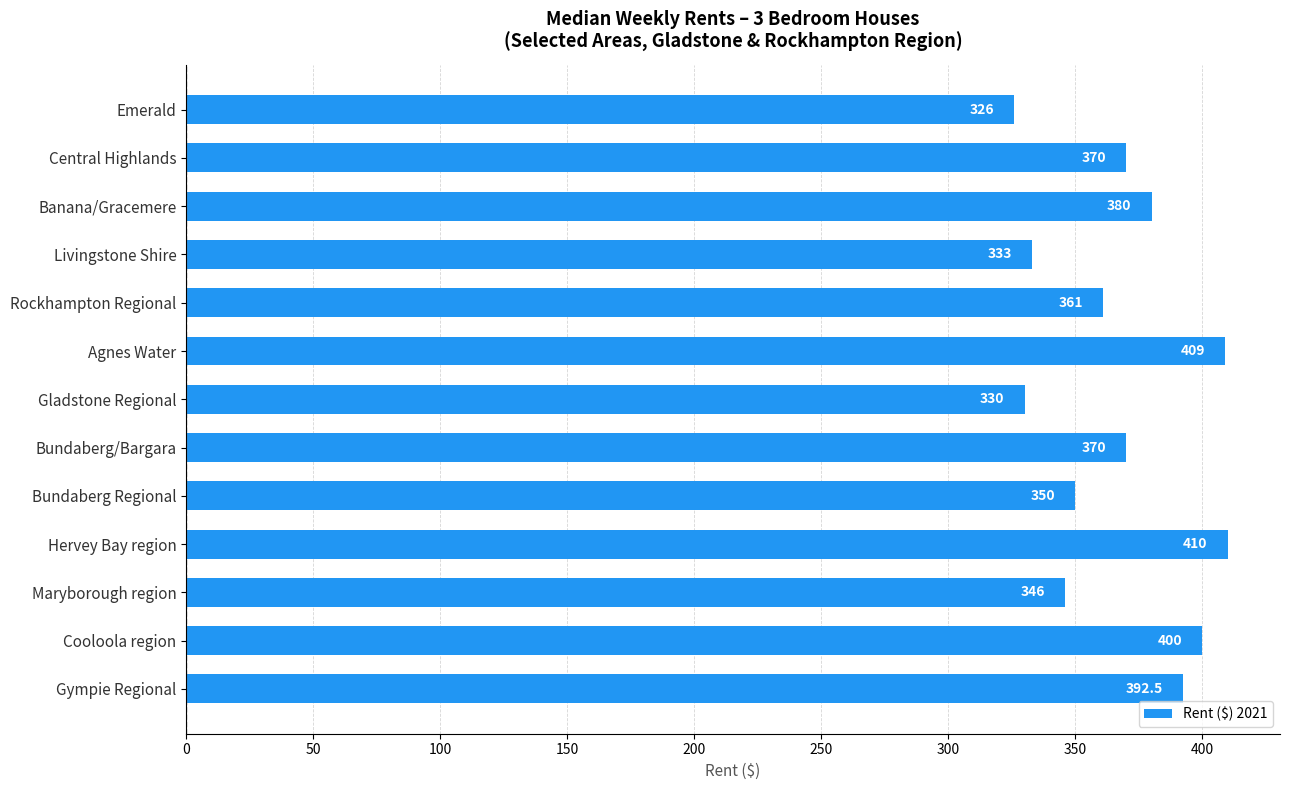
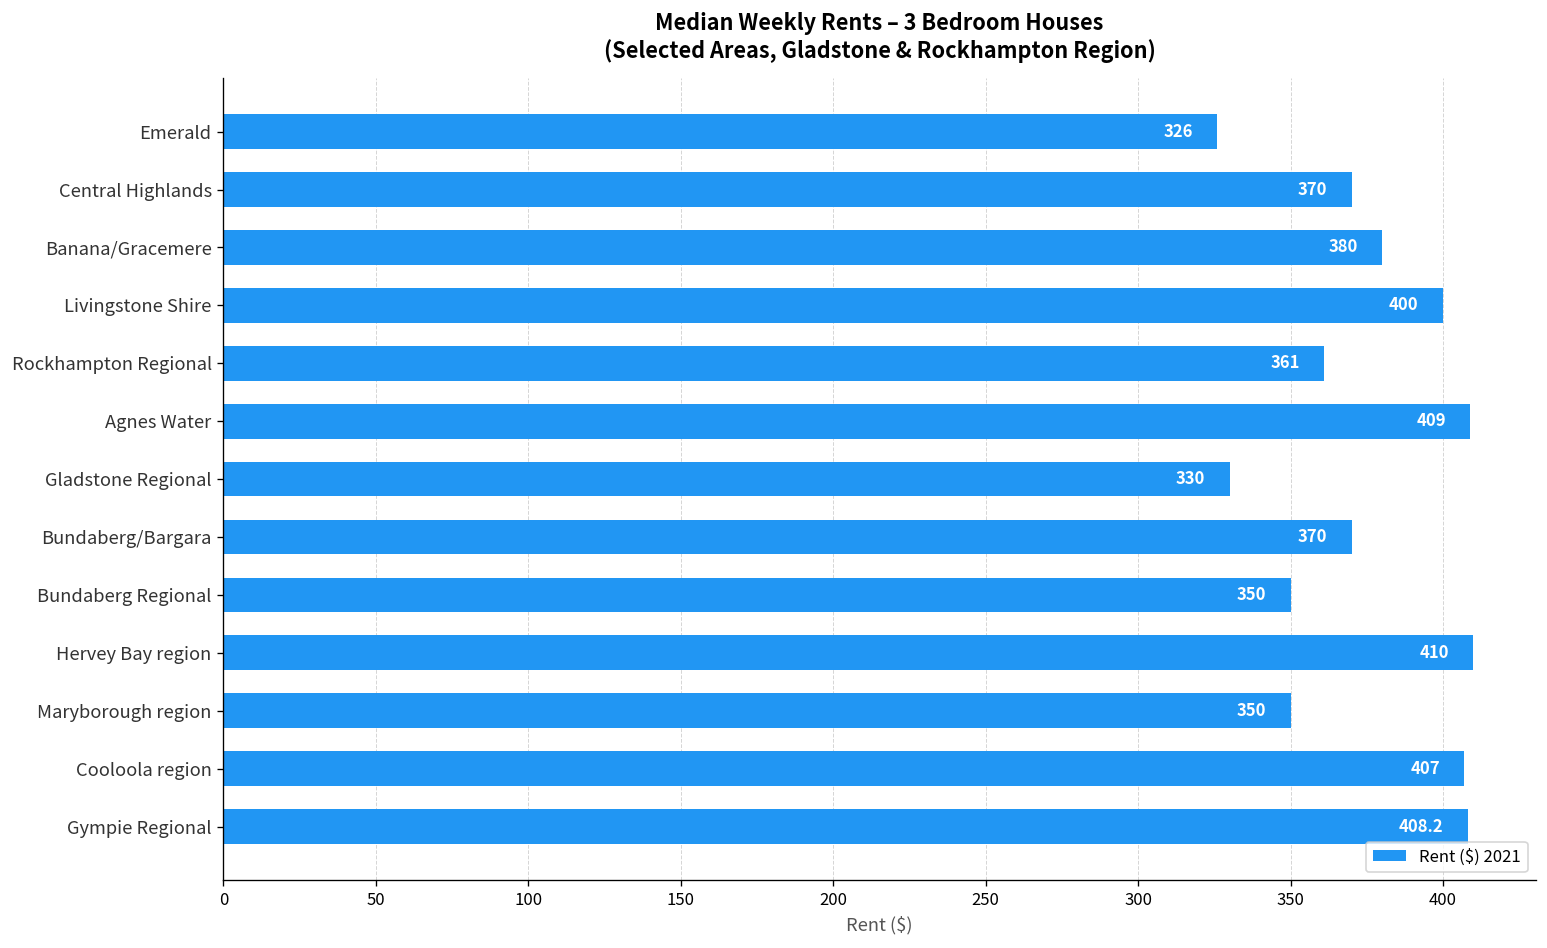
  {
    "Emerald": 326,
    "Central Highlands": 370,
    "Banana/Gracemere": 380,
-   "Livingstone Shire": 333,
+   "Livingstone Shire": 400,
    "Rockhampton Regional": 361,
    "Agnes Water": 409,
    "Gladstone Regional": 330,
    "Bundaberg/Bargara": 370,
    "Bundaberg Regional": 350,
    "Hervey Bay region": 410,
-   "Maryborough region": 346,
-   "Cooloola region": 400,
-   "Gympie Regional": 392.5
+   "Maryborough region": 350,
+   "Cooloola region": 407,
+   "Gympie Regional": 408.2
  }
